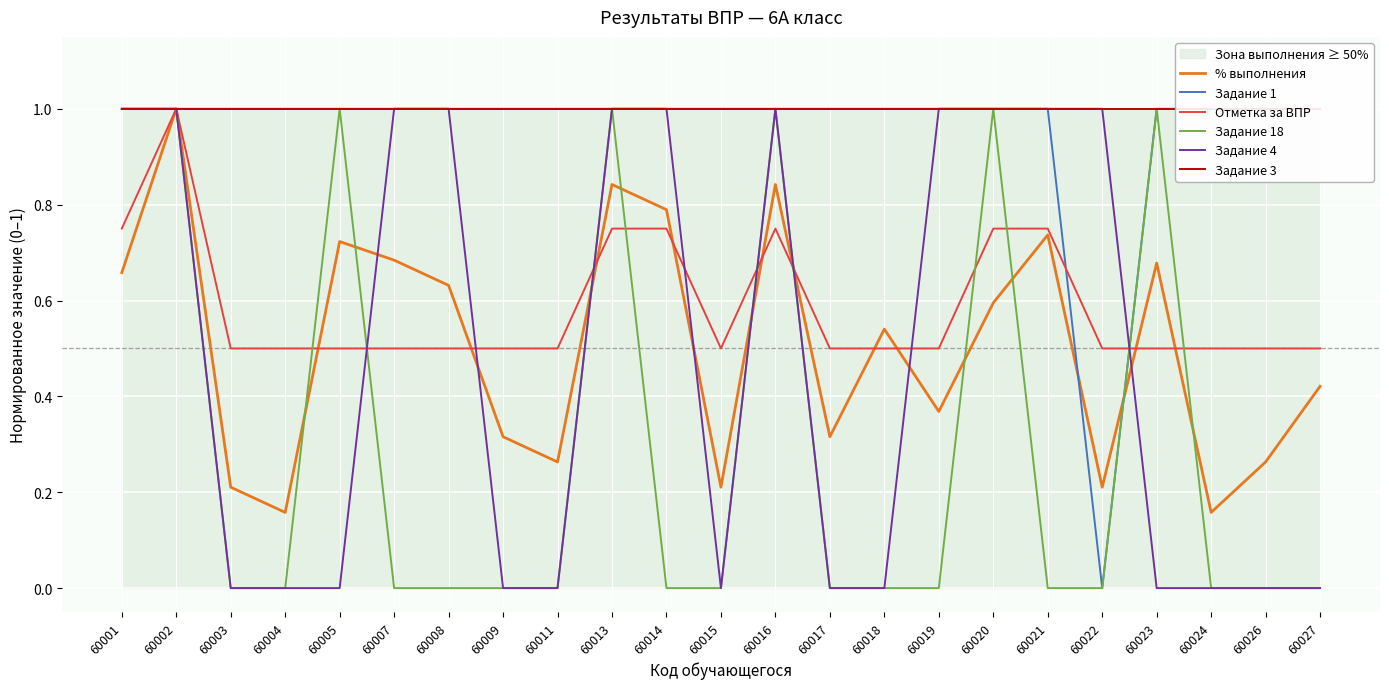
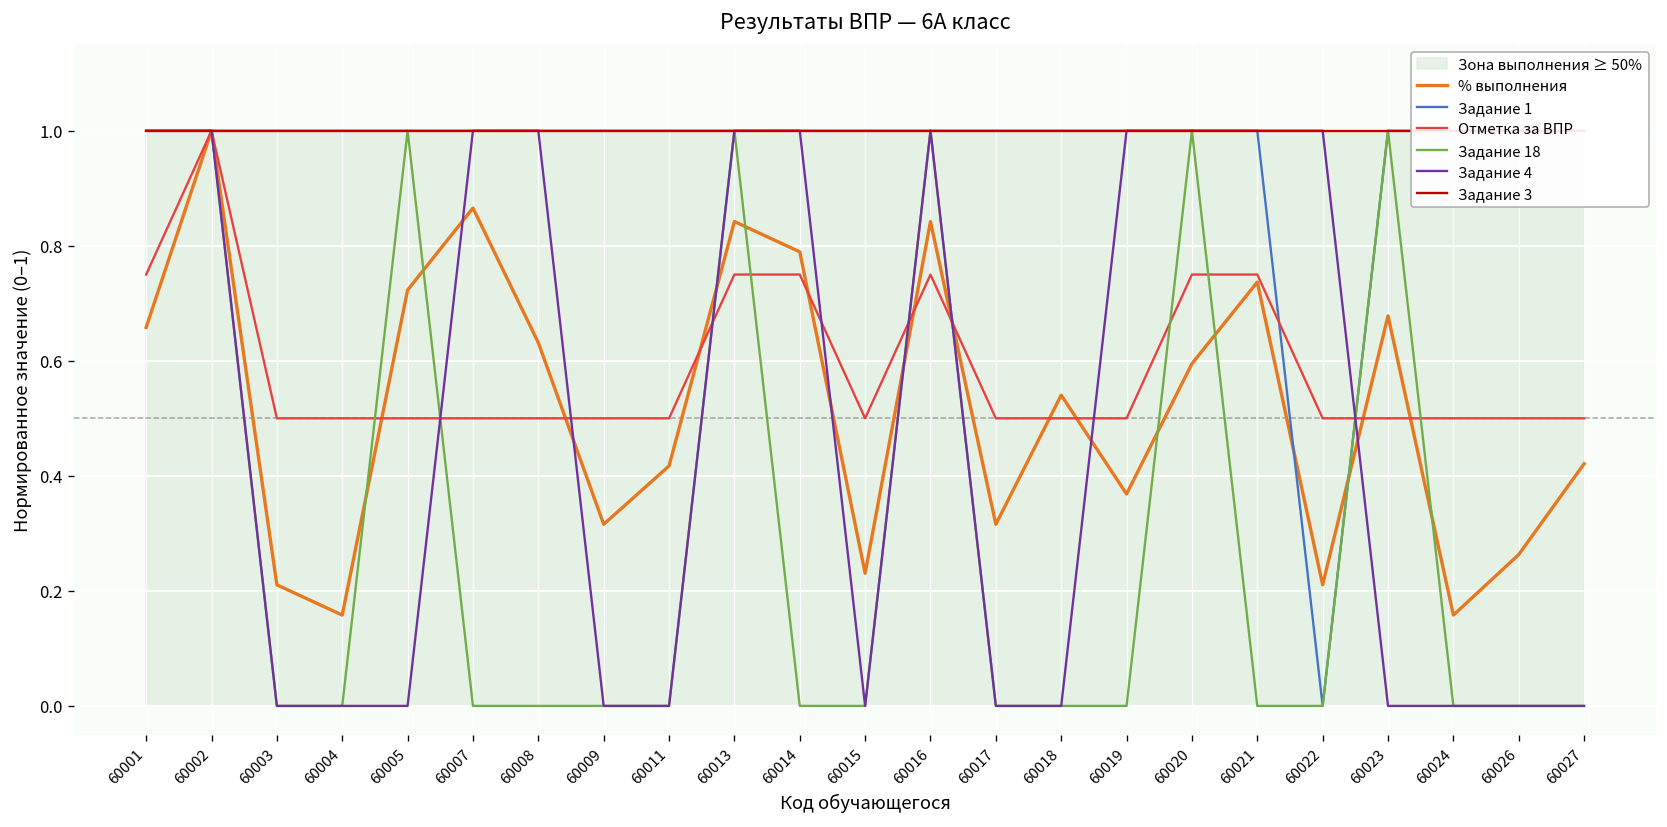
  {
    "% выполнения": {
      "60001": 0.66,
      "60003": 0.21,
      "60004": 0.16,
      "60005": 0.72,
-     "60007": 0.68,
+     "60007": 0.87,
      "60008": 0.63,
      "60009": 0.32,
-     "60011": 0.26,
+     "60011": 0.42,
      "60013": 0.84,
      "60014": 0.79,
-     "60015": 0.21,
+     "60015": 0.23,
      "60016": 0.84,
      "60017": 0.32,
      "60018": 0.54,
      "60019": 0.37,
      "60020": 0.60,
      "60021": 0.74,
      "60022": 0.21,
      "60023": 0.68,
      "60024": 0.16,
      "60026": 0.26,
      "60027": 0.42
    },
    "Отметка за ВПР": {
      "60001": 0.75,
      "60003": 0.50,
      "60004": 0.50,
      "60005": 0.50,
      "60007": 0.50,
      "60008": 0.50,
      "60009": 0.50,
      "60011": 0.50,
      "60013": 0.75,
      "60014": 0.75,
      "60015": 0.50,
      "60016": 0.75,
      "60017": 0.50,
      "60018": 0.50,
      "60019": 0.50,
      "60020": 0.75,
      "60021": 0.75,
      "60022": 0.50,
      "60023": 0.50,
      "60024": 0.50,
      "60026": 0.50,
      "60027": 0.50
    },
    "Задание 18": {
      "60007": 0.00,
      "60008": 0.00,
      "60014": 0.00,
      "60019": 0.00,
      "60021": 0.00
    },
    "Задание 4": {
      "60005": 0.00,
      "60023": 0.00
    }
  }
